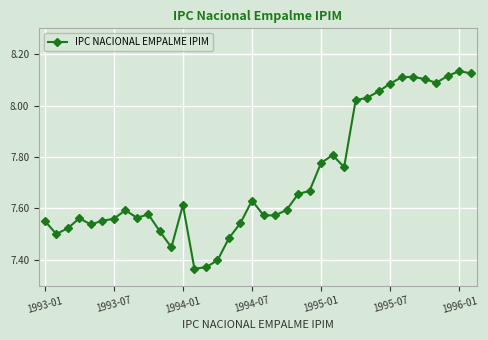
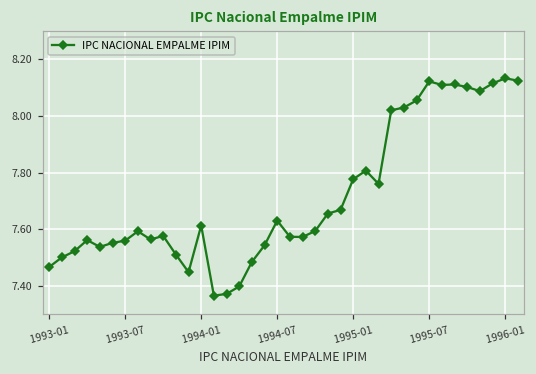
  {
-   "1993-01": 7.55,
+   "1993-01": 7.47,
    "1993-07": 7.56,
    "1994-01": 7.61,
    "1994-07": 7.63,
    "1995-01": 7.78,
-   "1995-07": 8.09,
+   "1995-07": 8.12,
    "1996-01": 8.13
  }
